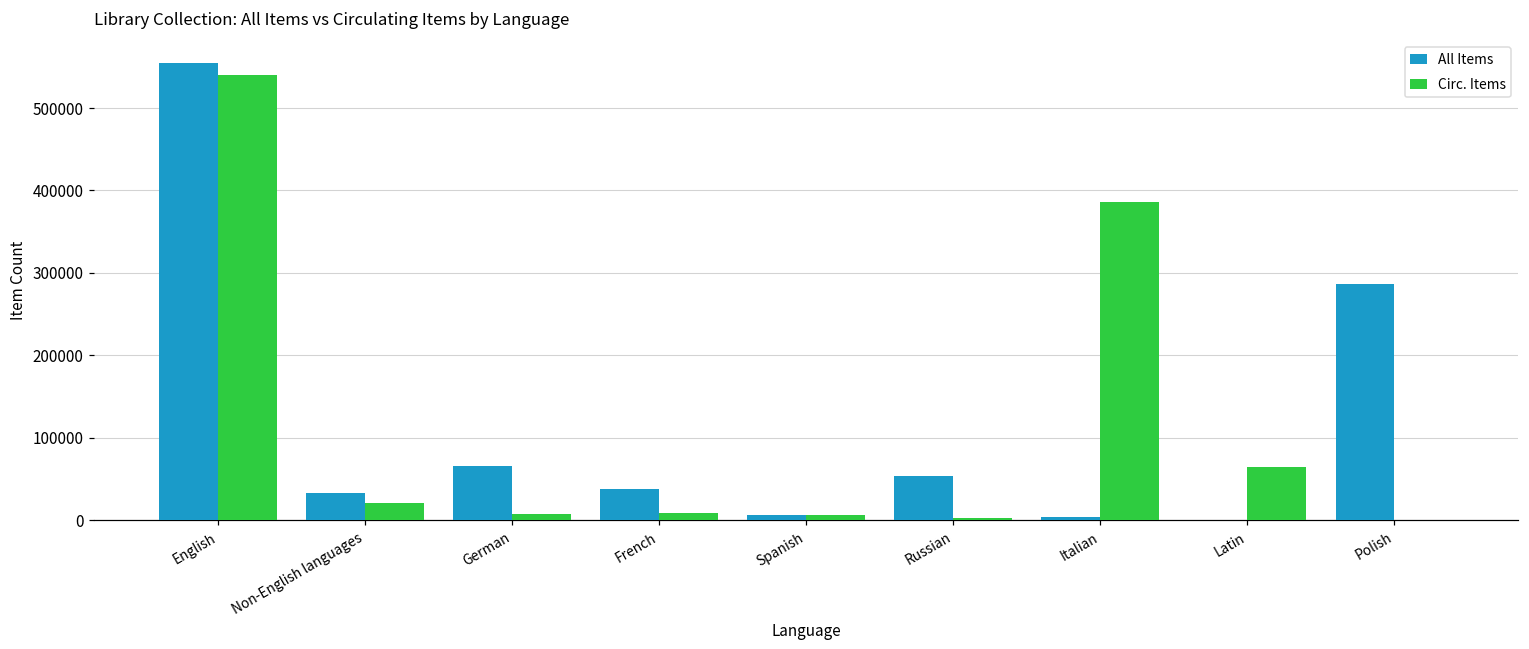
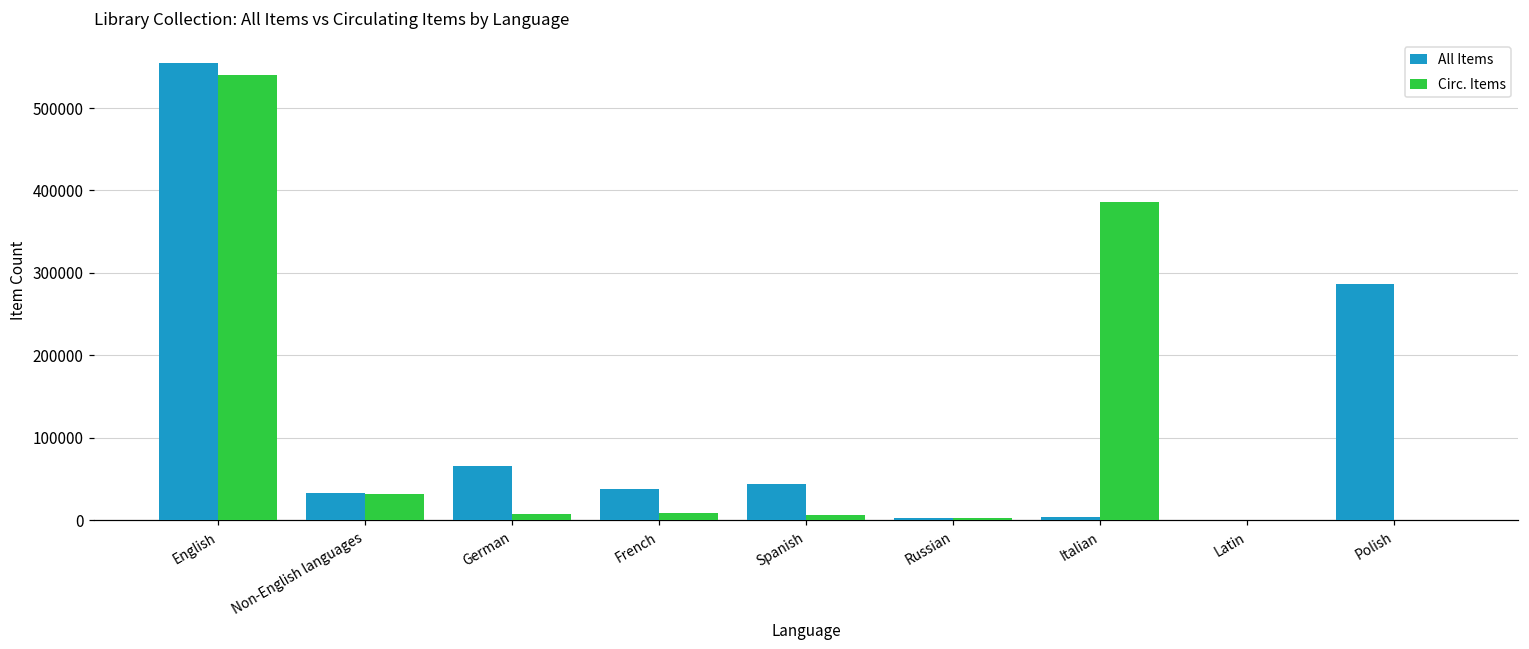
  {
    "All Items": {
      "English": 550000,
      "Non-English languages": 30000,
      "German": 70000,
      "French": 40000,
-     "Spanish": 10000,
-     "Russian": 50000,
+     "Spanish": 40000,
+     "Russian": 0,
      "Italian": 0,
      "Polish": 290000
    },
    "Circ. Items": {
      "English": 540000,
-     "Non-English languages": 20000,
+     "Non-English languages": 30000,
      "German": 10000,
      "French": 10000,
      "Spanish": 10000,
      "Italian": 390000,
-     "Latin": 60000
+     "Latin": 0
    }
  }
